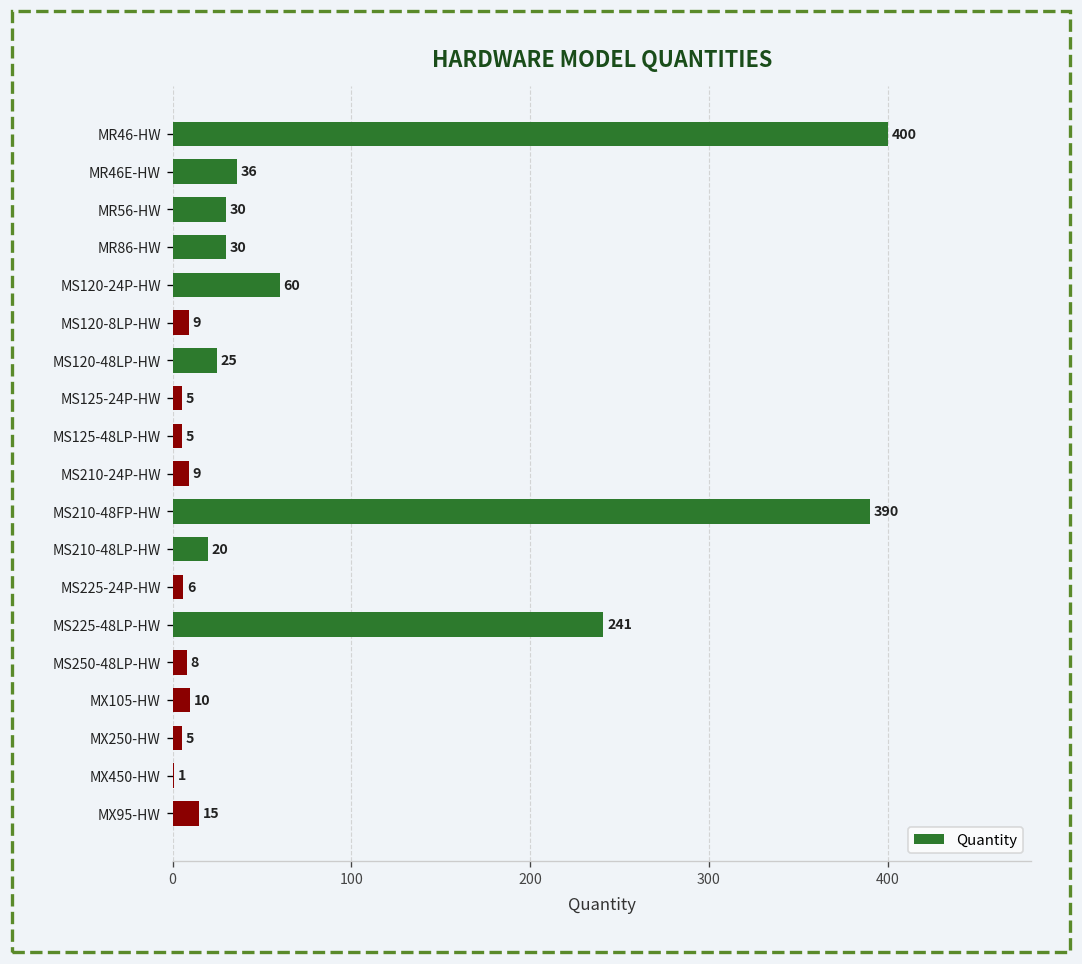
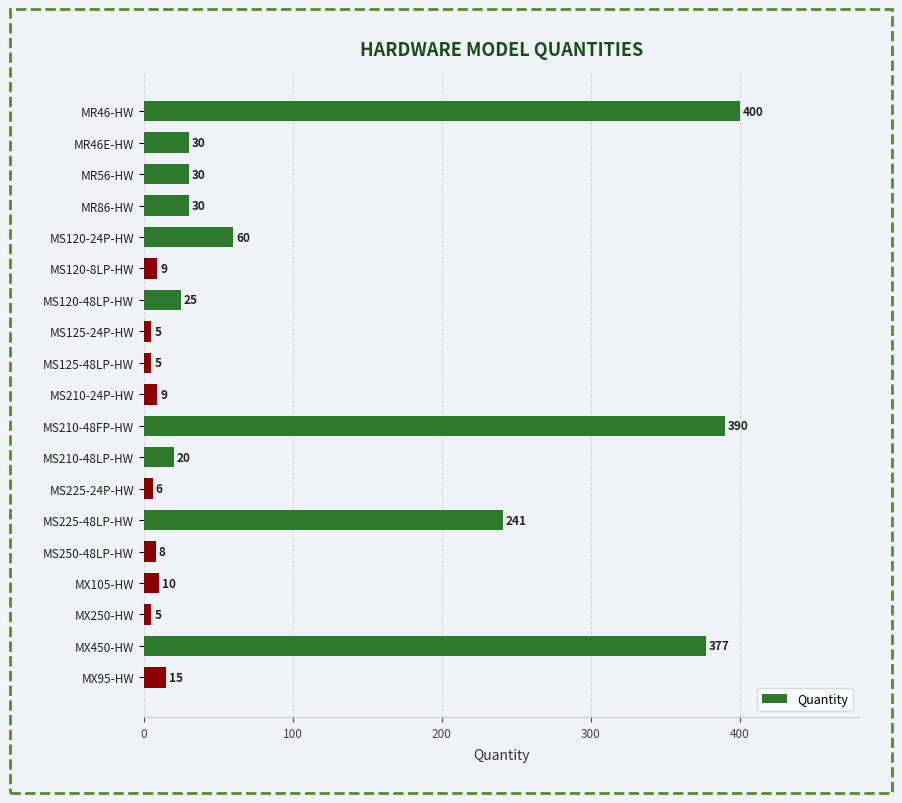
  {
    "MR46-HW": 400,
-   "MR46E-HW": 36,
+   "MR46E-HW": 30,
    "MR56-HW": 30,
    "MR86-HW": 30,
    "MS120-24P-HW": 60,
    "MS120-8LP-HW": 9,
    "MS120-48LP-HW": 25,
    "MS125-24P-HW": 5,
    "MS125-48LP-HW": 5,
    "MS210-24P-HW": 9,
    "MS210-48FP-HW": 390,
    "MS210-48LP-HW": 20,
    "MS225-24P-HW": 6,
    "MS225-48LP-HW": 241,
    "MS250-48LP-HW": 8,
    "MX105-HW": 10,
    "MX250-HW": 5,
-   "MX450-HW": 1,
+   "MX450-HW": 377,
    "MX95-HW": 15
  }
